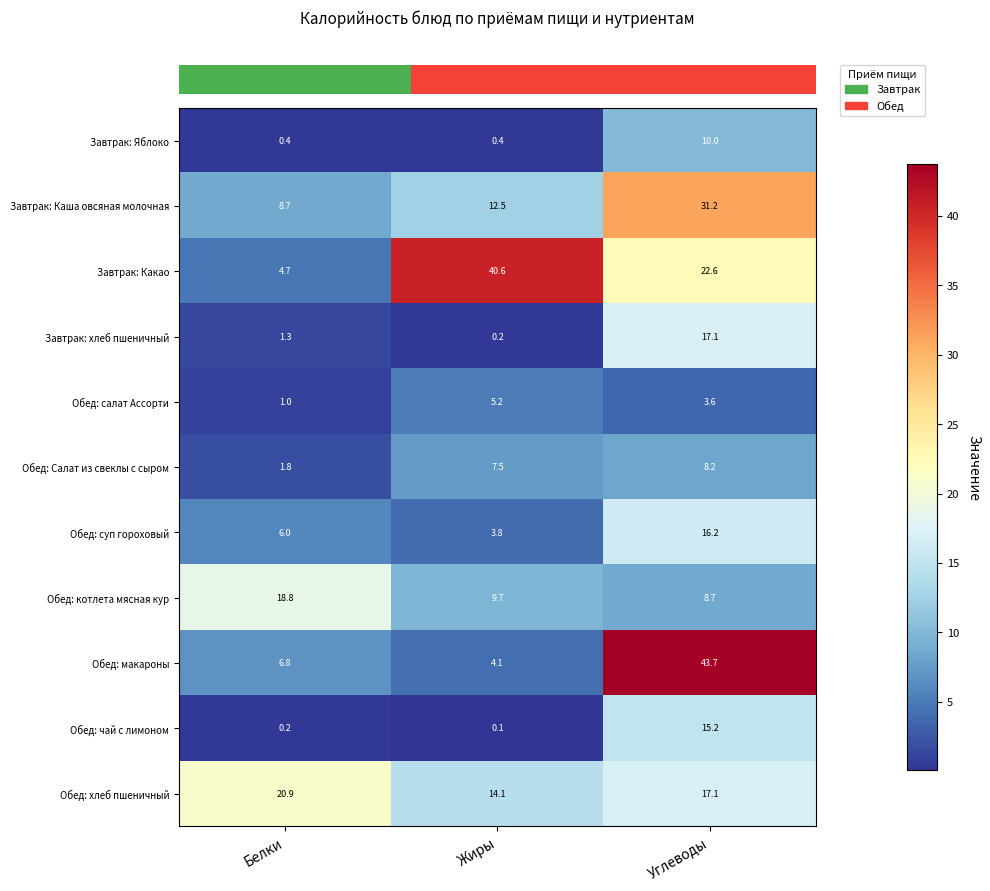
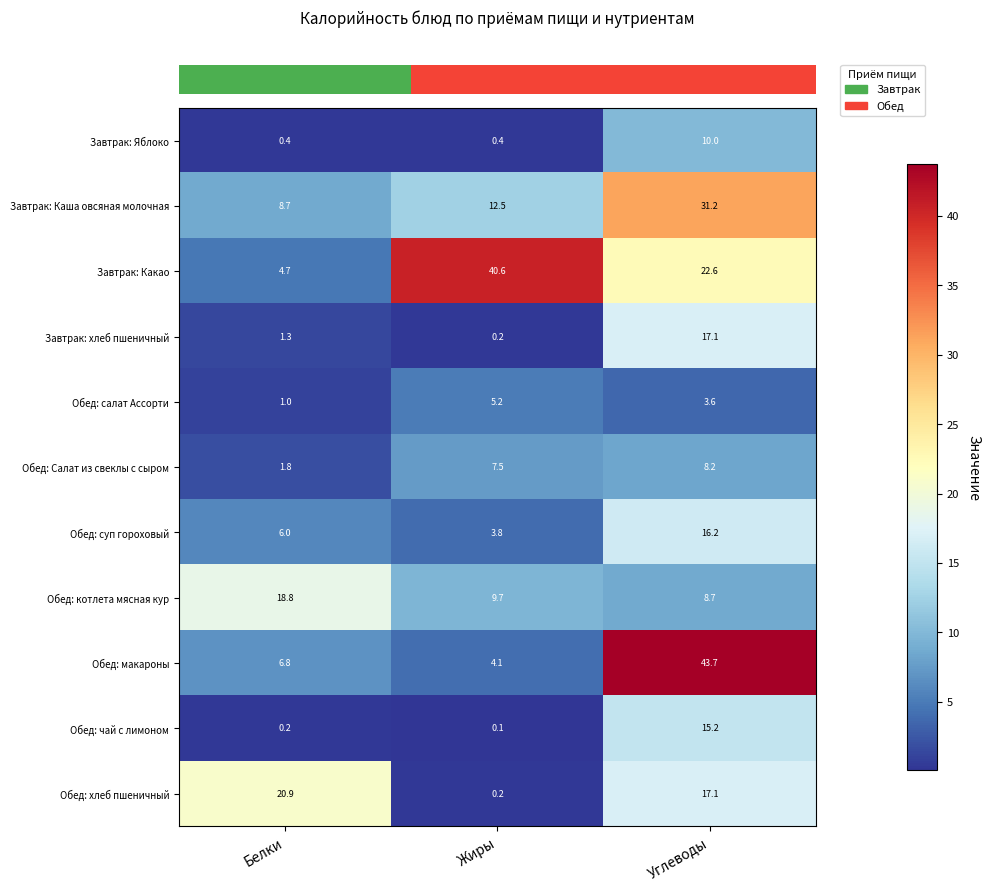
  {
    "Завтрак: Яблоко": {
      "Белки": 0.4,
      "Жиры": 0.4,
      "Углеводы": 10.0
    },
    "Завтрак: Каша овсяная молочная": {
      "Белки": 8.7,
      "Жиры": 12.5,
      "Углеводы": 31.2
    },
    "Завтрак: Какао": {
      "Белки": 4.7,
      "Жиры": 40.6,
      "Углеводы": 22.6
    },
    "Завтрак: хлеб пшеничный": {
      "Белки": 1.3,
      "Жиры": 0.2,
      "Углеводы": 17.1
    },
    "Обед: салат Ассорти": {
      "Белки": 1.0,
      "Жиры": 5.2,
      "Углеводы": 3.6
    },
    "Обед: Салат из свеклы с сыром": {
      "Белки": 1.8,
      "Жиры": 7.5,
      "Углеводы": 8.2
    },
    "Обед: суп гороховый": {
      "Белки": 6.0,
      "Жиры": 3.8,
      "Углеводы": 16.2
    },
    "Обед: котлета мясная кур": {
      "Белки": 18.8,
      "Жиры": 9.7,
      "Углеводы": 8.7
    },
    "Обед: макароны": {
      "Белки": 6.8,
      "Жиры": 4.1,
      "Углеводы": 43.7
    },
    "Обед: чай с лимоном": {
      "Белки": 0.2,
      "Жиры": 0.1,
      "Углеводы": 15.2
    },
    "Обед: хлеб пшеничный": {
      "Белки": 20.9,
-     "Жиры": 14.1,
+     "Жиры": 0.2,
      "Углеводы": 17.1
    }
  }
